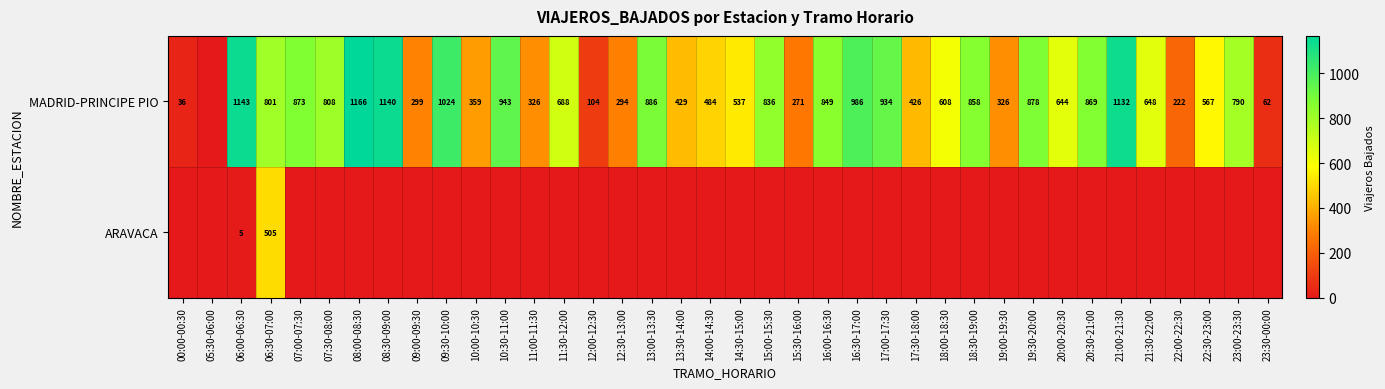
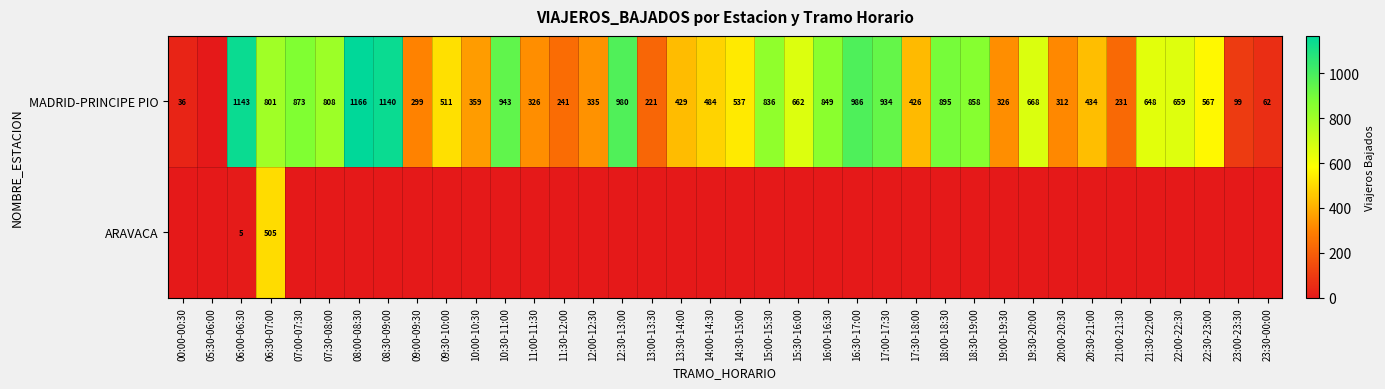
  {
    "MADRID-PRINCIPE PIO": {
      "00:00-00:30": 36,
      "06:00-06:30": 1143,
      "06:30-07:00": 801,
      "07:00-07:30": 873,
      "07:30-08:00": 808,
      "08:00-08:30": 1166,
      "08:30-09:00": 1140,
      "09:00-09:30": 299,
-     "09:30-10:00": 1024,
+     "09:30-10:00": 511,
      "10:00-10:30": 359,
      "10:30-11:00": 943,
      "11:00-11:30": 326,
-     "11:30-12:00": 688,
-     "12:00-12:30": 104,
-     "12:30-13:00": 294,
-     "13:00-13:30": 886,
+     "11:30-12:00": 241,
+     "12:00-12:30": 335,
+     "12:30-13:00": 980,
+     "13:00-13:30": 221,
      "13:30-14:00": 429,
      "14:00-14:30": 484,
      "14:30-15:00": 537,
      "15:00-15:30": 836,
-     "15:30-16:00": 271,
+     "15:30-16:00": 662,
      "16:00-16:30": 849,
      "16:30-17:00": 986,
      "17:00-17:30": 934,
      "17:30-18:00": 426,
-     "18:00-18:30": 608,
+     "18:00-18:30": 895,
      "18:30-19:00": 858,
      "19:00-19:30": 326,
-     "19:30-20:00": 878,
-     "20:00-20:30": 644,
-     "20:30-21:00": 869,
-     "21:00-21:30": 1132,
+     "19:30-20:00": 668,
+     "20:00-20:30": 312,
+     "20:30-21:00": 434,
+     "21:00-21:30": 231,
      "21:30-22:00": 648,
-     "22:00-22:30": 222,
+     "22:00-22:30": 659,
      "22:30-23:00": 567,
-     "23:00-23:30": 790,
+     "23:00-23:30": 99,
      "23:30-00:00": 62
    },
    "ARAVACA": {
      "06:00-06:30": 5,
      "06:30-07:00": 505
    }
  }
